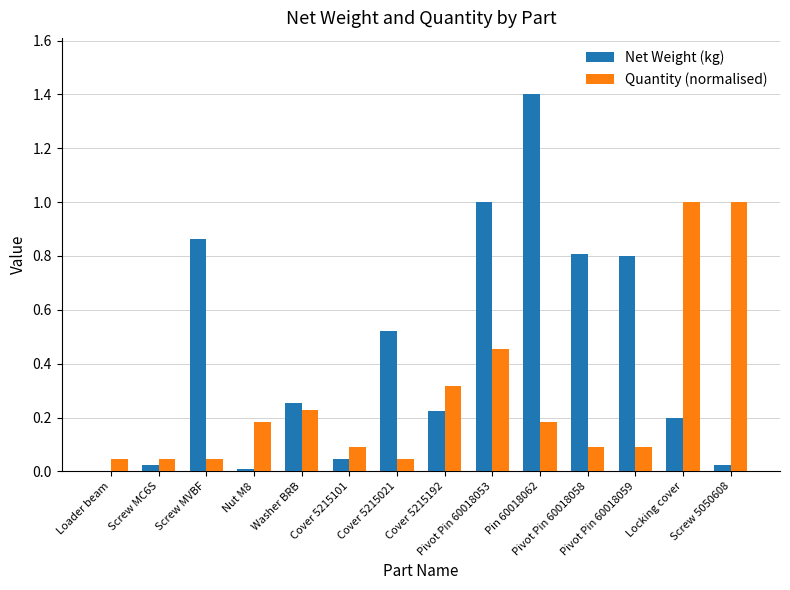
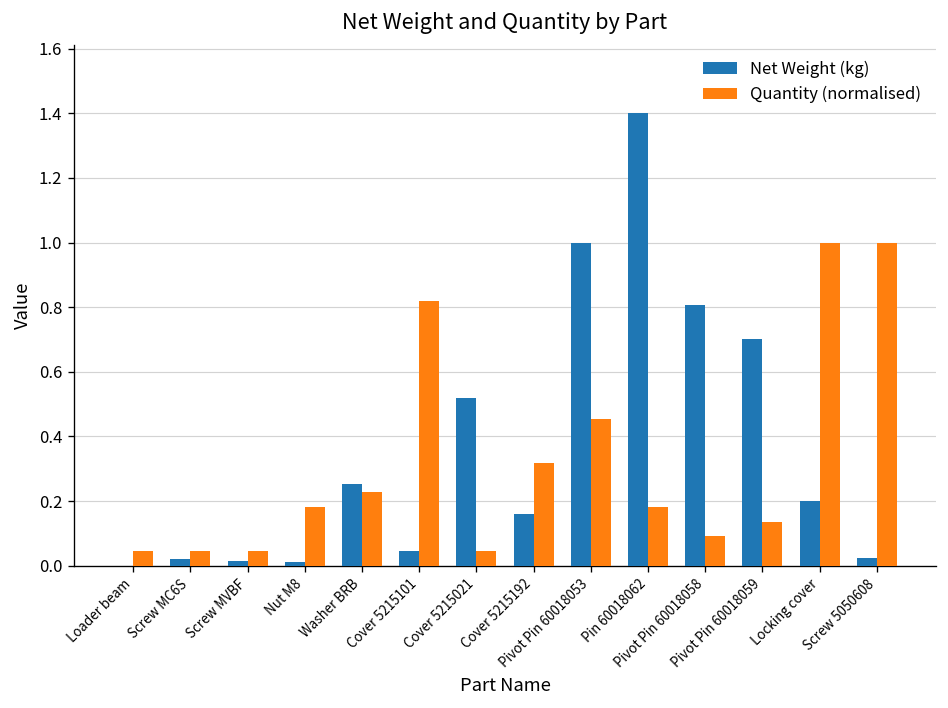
  {
    "Net Weight (kg)": {
      "Loader beam": 0.00,
      "Screw MC6S": 0.02,
-     "Screw MVBF": 0.86,
+     "Screw MVBF": 0.01,
      "Nut M8": 0.01,
      "Washer BRB": 0.25,
      "Cover 5215101": 0.05,
      "Cover 5215021": 0.52,
-     "Cover 5215192": 0.23,
+     "Cover 5215192": 0.16,
      "Pivot Pin 60018053": 1.00,
      "Pin 60018062": 1.40,
      "Pivot Pin 60018058": 0.81,
-     "Pivot Pin 60018059": 0.8,
+     "Pivot Pin 60018059": 0.7,
      "Locking cover": 0.20,
      "Screw 5050608": 0.03
    },
    "Quantity (normalised)": {
      "Loader beam": 0.05,
      "Screw MC6S": 0.05,
      "Screw MVBF": 0.05,
      "Nut M8": 0.18,
      "Washer BRB": 0.23,
-     "Cover 5215101": 0.09,
+     "Cover 5215101": 0.82,
      "Cover 5215021": 0.05,
      "Cover 5215192": 0.32,
      "Pivot Pin 60018053": 0.45,
      "Pin 60018062": 0.18,
      "Pivot Pin 60018058": 0.09,
-     "Pivot Pin 60018059": 0.09,
+     "Pivot Pin 60018059": 0.14,
      "Locking cover": 1.00,
      "Screw 5050608": 1.00
    }
  }
